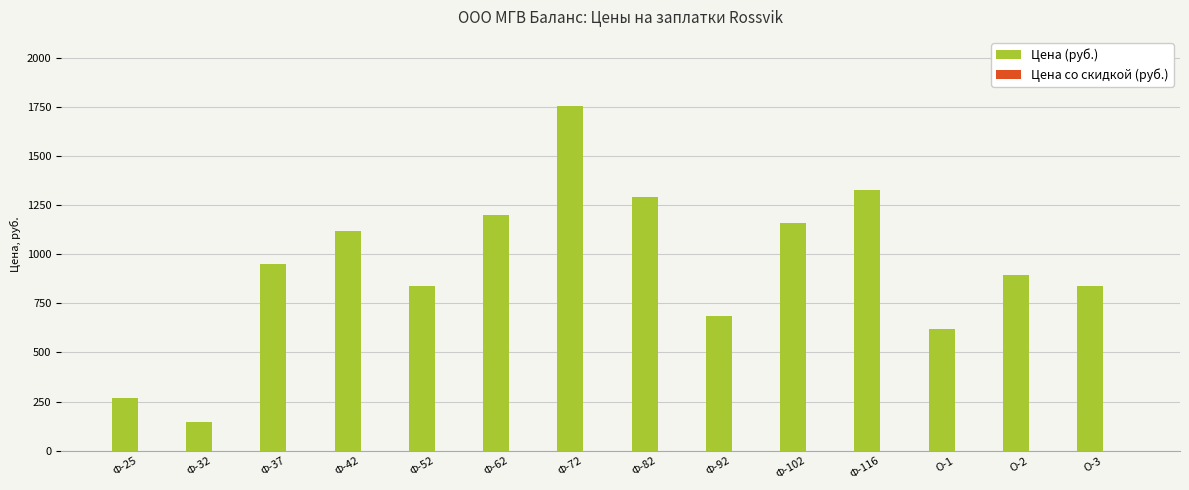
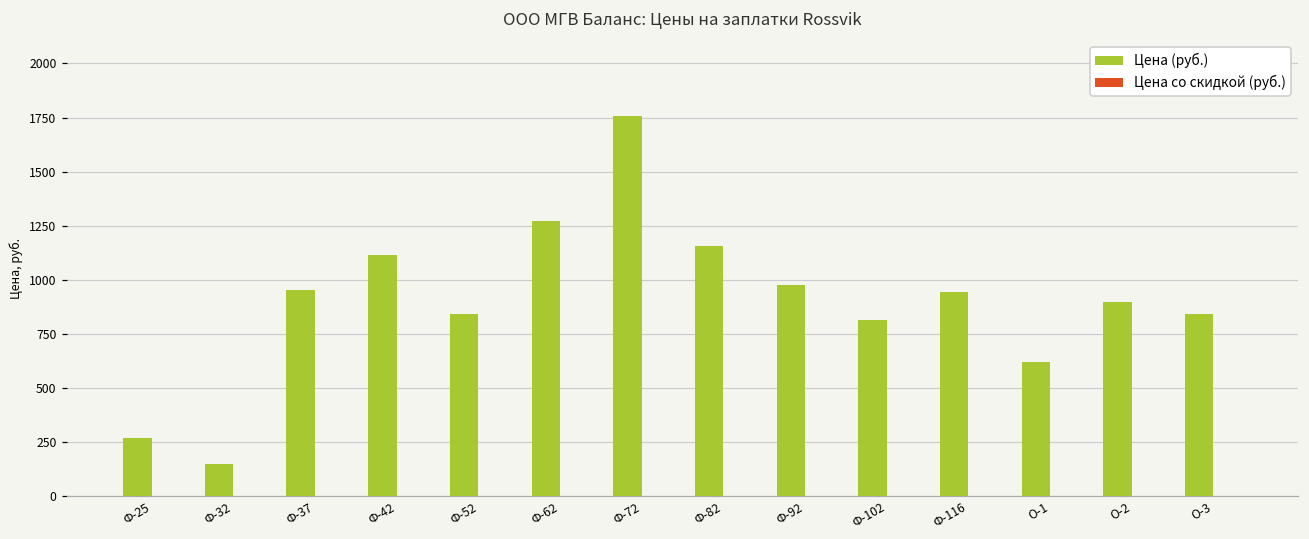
  {
    "Цена (руб.)": {
      "Ф-25": 270,
      "Ф-32": 150,
      "Ф-37": 950,
      "Ф-42": 1120,
      "Ф-52": 840,
-     "Ф-62": 1200,
+     "Ф-62": 1270,
      "Ф-72": 1760,
-     "Ф-82": 1290,
-     "Ф-92": 690,
-     "Ф-102": 1160,
-     "Ф-116": 1330,
+     "Ф-82": 1160,
+     "Ф-92": 970,
+     "Ф-102": 810,
+     "Ф-116": 950,
      "О-1": 620,
      "О-2": 900,
      "О-3": 840
    },
    "Цена со скидкой (руб.)": {
      "Ф-25": 0,
      "Ф-32": 0,
      "Ф-37": 0,
      "Ф-42": 0,
      "Ф-52": 0,
      "Ф-62": 0,
      "Ф-72": 0,
      "Ф-82": 0,
      "Ф-92": 0,
      "Ф-102": 0,
      "Ф-116": 0,
      "О-1": 0,
      "О-2": 0,
      "О-3": 0
    }
  }
